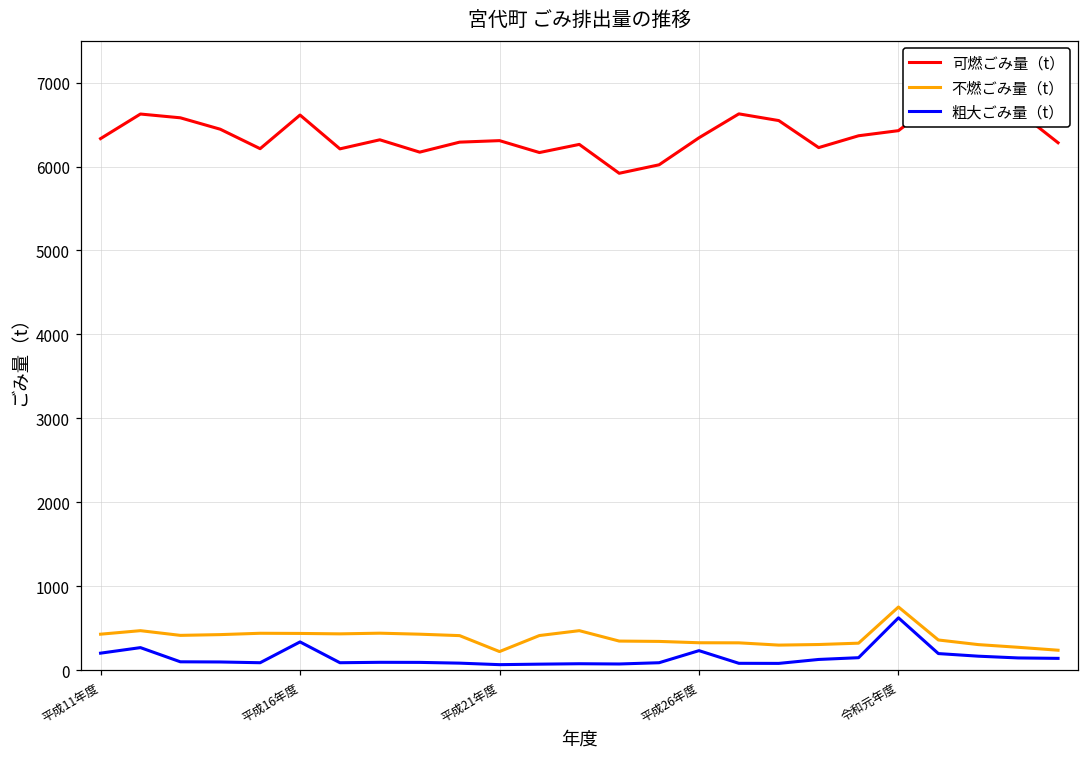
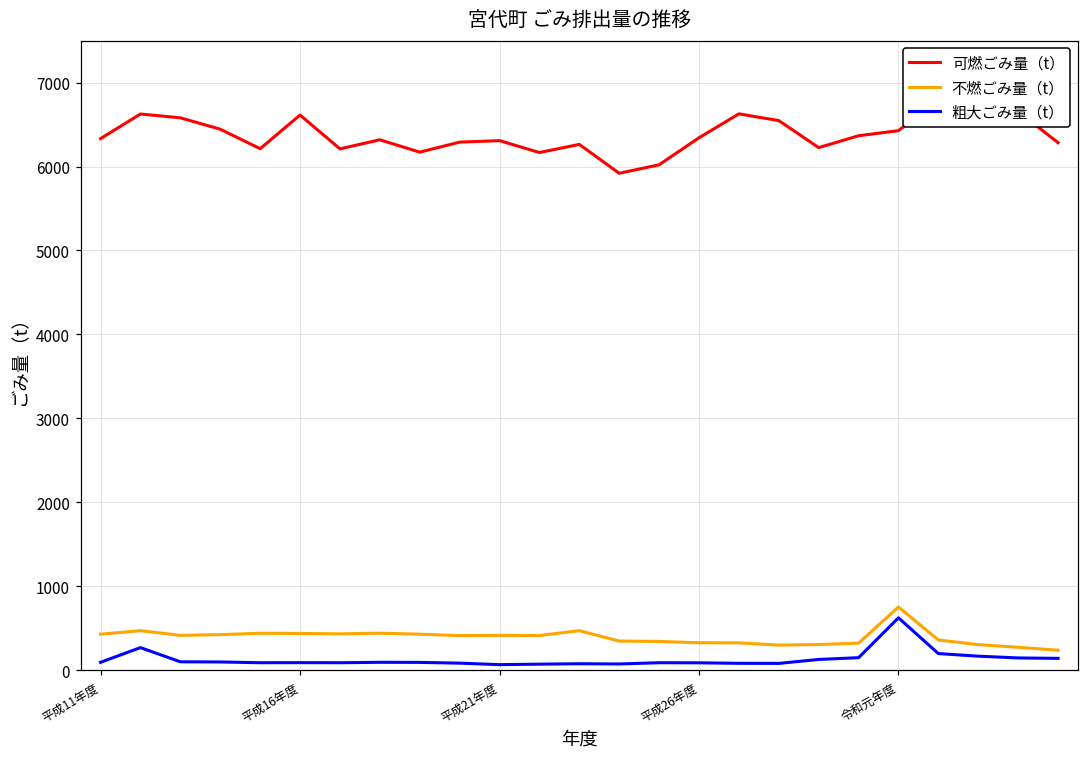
  {
    "可燃ごみ量（t）": {
      "平成11年度": 6300,
      "平成16年度": 6600,
      "平成21年度": 6300,
      "平成26年度": 6300,
      "令和元年度": 6400
    },
    "不燃ごみ量（t）": {
      "平成11年度": 400,
      "平成16年度": 400,
-     "平成21年度": 200,
+     "平成21年度": 400,
      "平成26年度": 300,
      "令和元年度": 800
    },
    "粗大ごみ量（t）": {
-     "平成11年度": 200,
-     "平成16年度": 300,
+     "平成11年度": 100,
+     "平成16年度": 100,
      "平成21年度": 100,
-     "平成26年度": 200,
+     "平成26年度": 100,
      "令和元年度": 600
    }
  }
